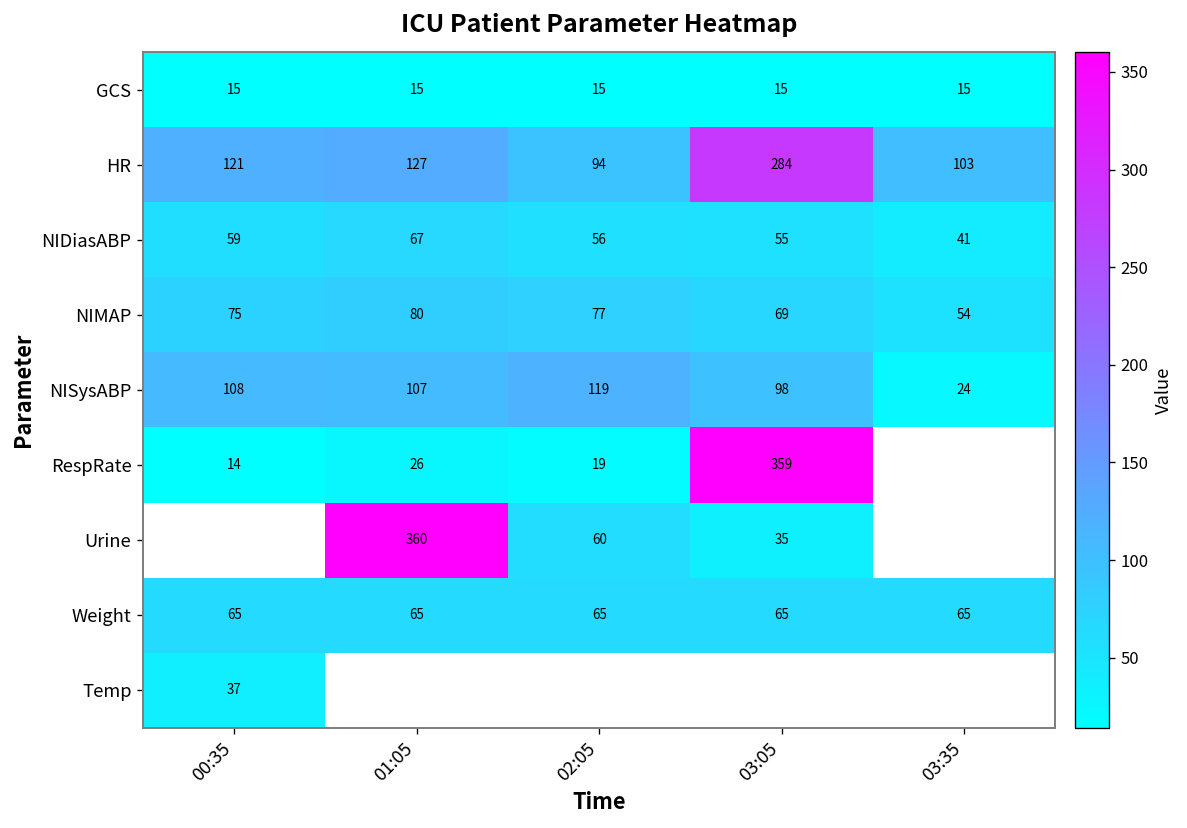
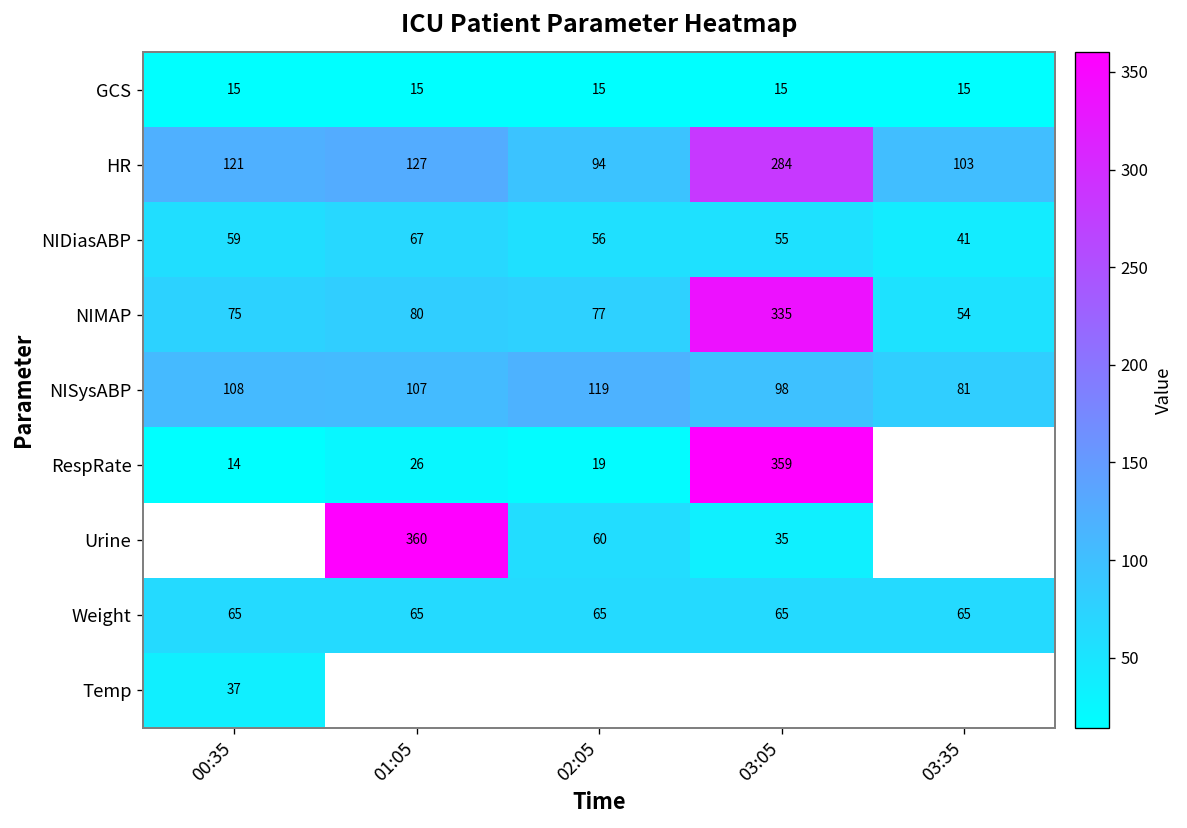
  {
    "GCS": {
      "00:35": 15,
      "01:05": 15,
      "02:05": 15,
      "03:05": 15,
      "03:35": 15
    },
    "HR": {
      "00:35": 121,
      "01:05": 127,
      "02:05": 94,
      "03:05": 284,
      "03:35": 103
    },
    "NIDiasABP": {
      "00:35": 59,
      "01:05": 67,
      "02:05": 56,
      "03:05": 55,
      "03:35": 41
    },
    "NIMAP": {
      "00:35": 75,
      "01:05": 80,
      "02:05": 77,
-     "03:05": 69,
+     "03:05": 335,
      "03:35": 54
    },
    "NISysABP": {
      "00:35": 108,
      "01:05": 107,
      "02:05": 119,
      "03:05": 98,
-     "03:35": 24
+     "03:35": 81
    },
    "RespRate": {
      "00:35": 14,
      "01:05": 26,
      "02:05": 19,
      "03:05": 359
    },
    "Urine": {
      "01:05": 360,
      "02:05": 60,
      "03:05": 35
    },
    "Weight": {
      "00:35": 65,
      "01:05": 65,
      "02:05": 65,
      "03:05": 65,
      "03:35": 65
    },
    "Temp": {
      "00:35": 37
    }
  }
